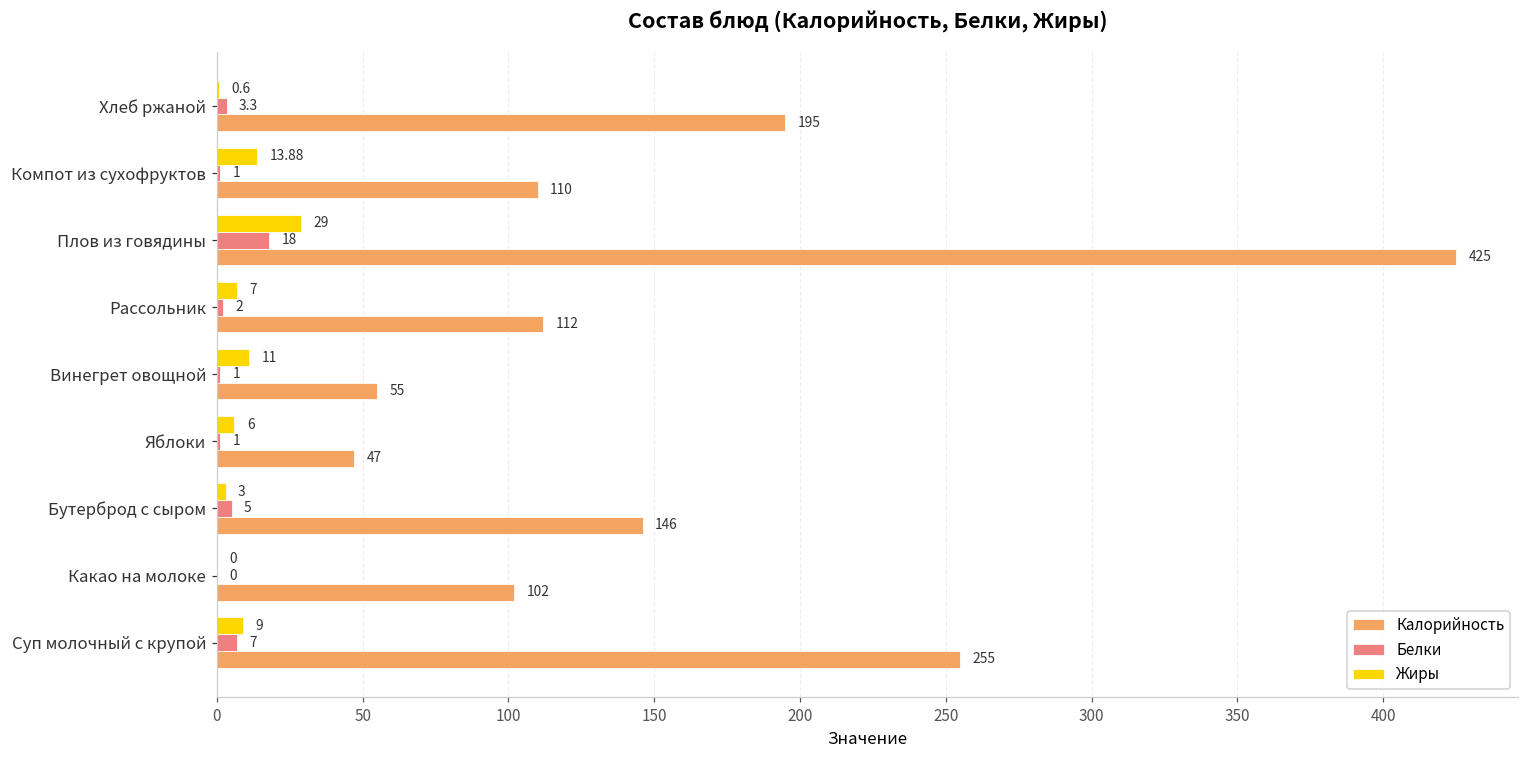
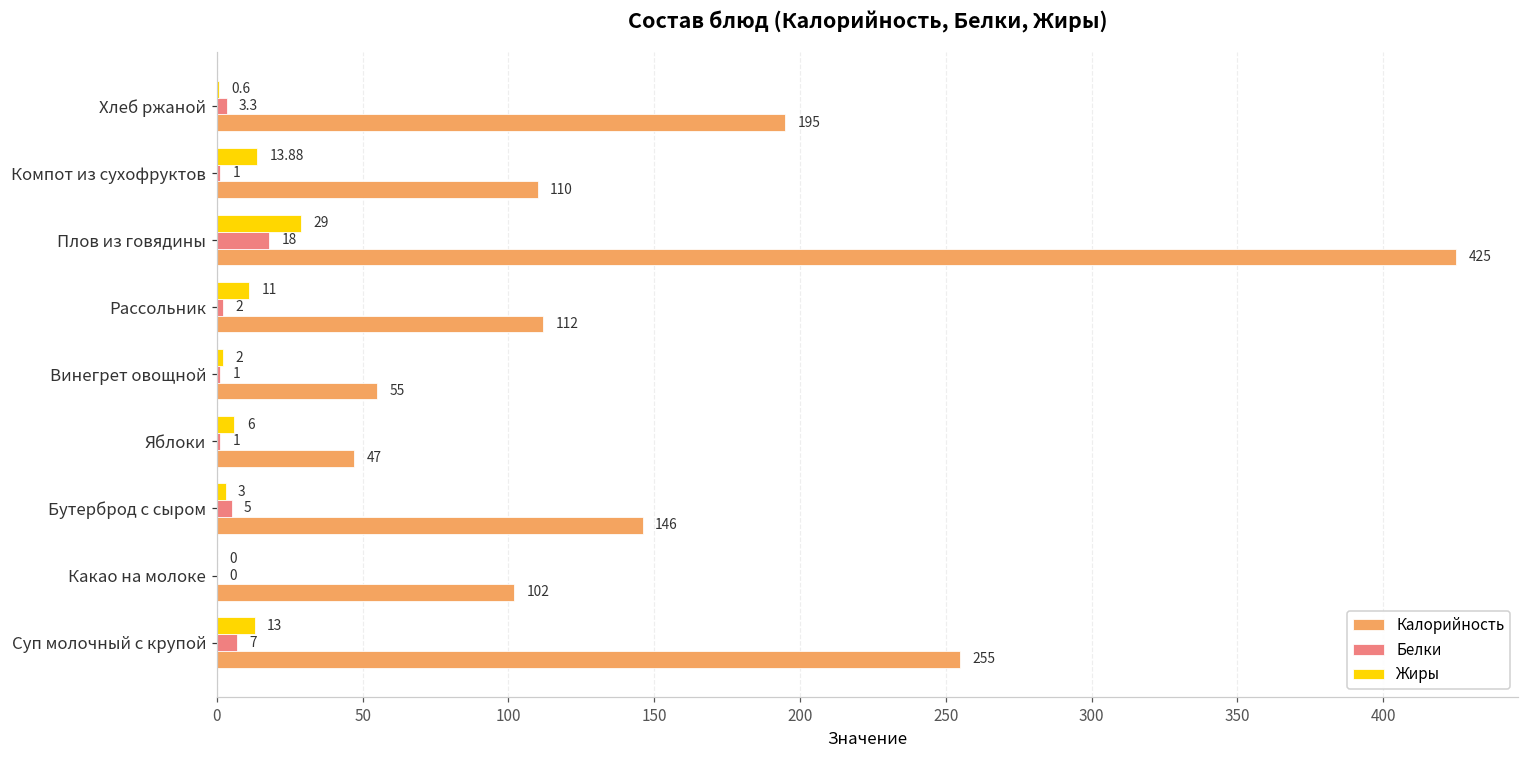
  {
    "Жиры": {
      "Хлеб ржаной": 0.6,
      "Компот из сухофруктов": 13.88,
      "Плов из говядины": 29,
-     "Рассольник": 7,
-     "Винегрет овощной": 11,
+     "Рассольник": 11,
+     "Винегрет овощной": 2,
      "Яблоки": 6,
      "Бутерброд с сыром": 3,
      "Какао на молоке": 0,
-     "Суп молочный с крупой": 9
+     "Суп молочный с крупой": 13
    }
  }
